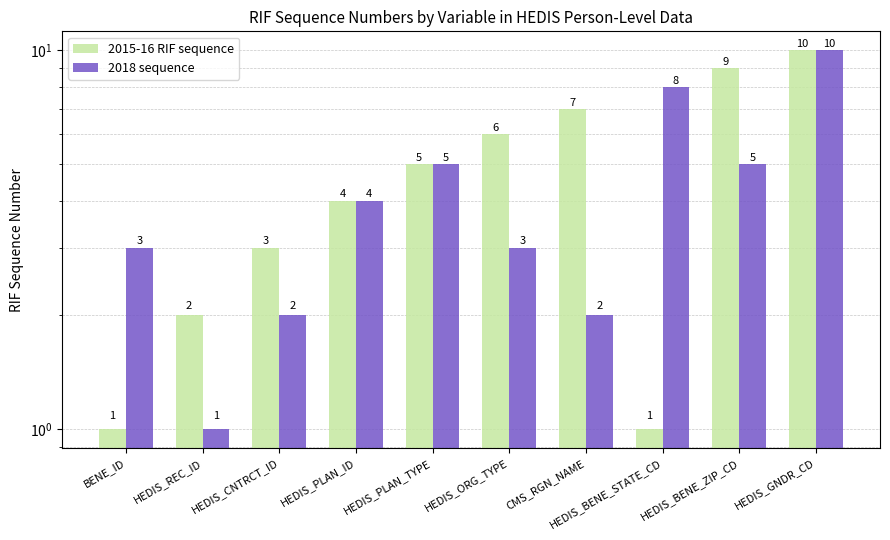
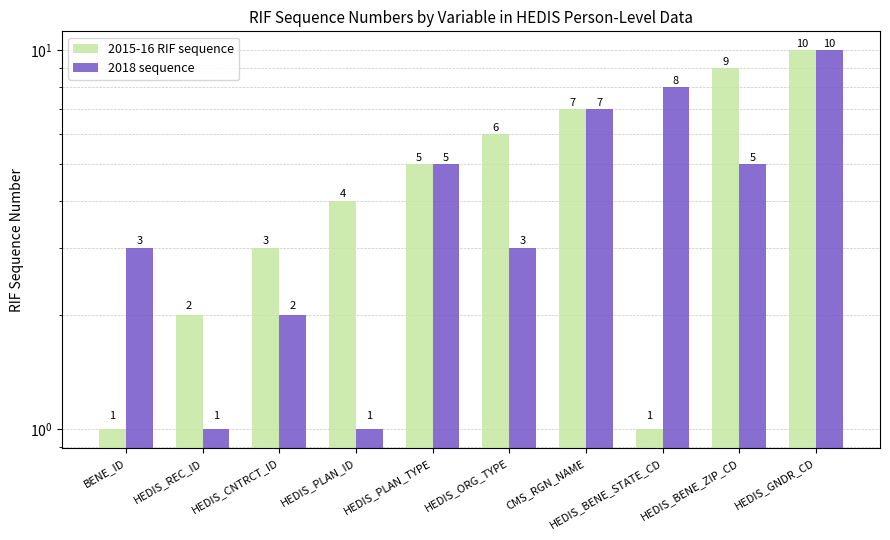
  {
    "2015-16 RIF sequence": {
      "BENE_ID": 1,
      "HEDIS_REC_ID": 2,
      "HEDIS_CNTRCT_ID": 3,
      "HEDIS_PLAN_ID": 4,
      "HEDIS_PLAN_TYPE": 5,
      "HEDIS_ORG_TYPE": 6,
      "CMS_RGN_NAME": 7,
      "HEDIS_BENE_STATE_CD": 1,
      "HEDIS_BENE_ZIP_CD": 9,
      "HEDIS_GNDR_CD": 10
    },
    "2018 sequence": {
      "BENE_ID": 3,
      "HEDIS_REC_ID": 1,
      "HEDIS_CNTRCT_ID": 2,
-     "HEDIS_PLAN_ID": 4,
+     "HEDIS_PLAN_ID": 1,
      "HEDIS_PLAN_TYPE": 5,
      "HEDIS_ORG_TYPE": 3,
-     "CMS_RGN_NAME": 2,
+     "CMS_RGN_NAME": 7,
      "HEDIS_BENE_STATE_CD": 8,
      "HEDIS_BENE_ZIP_CD": 5,
      "HEDIS_GNDR_CD": 10
    }
  }
